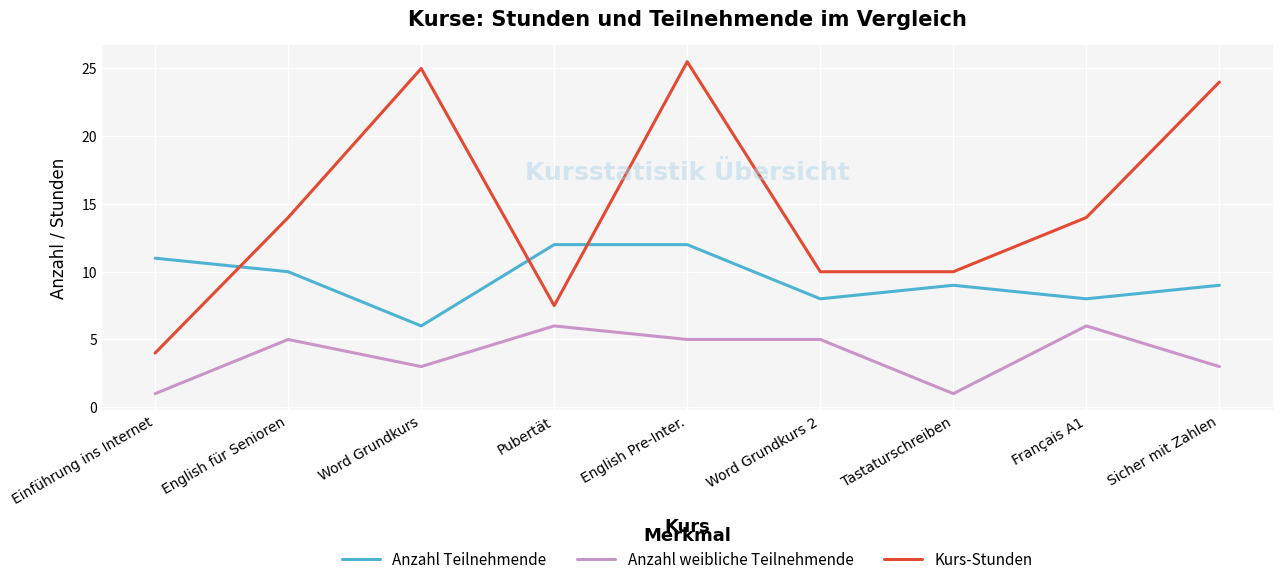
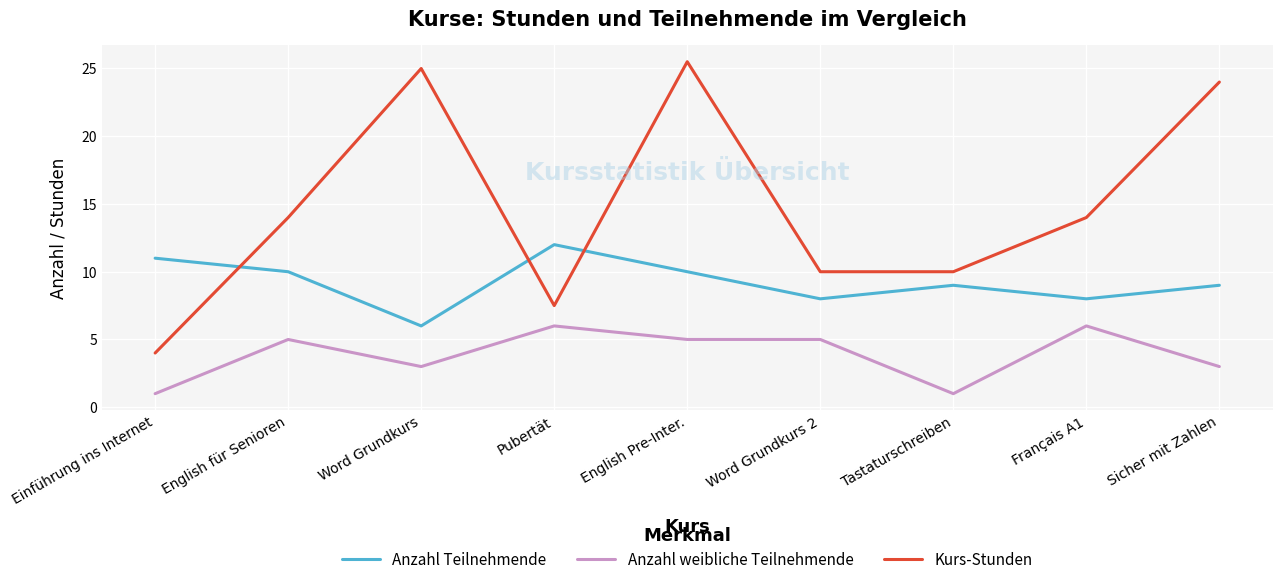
  {
    "Anzahl Teilnehmende": {
      "Einführung ins Internet": 11,
      "English für Senioren": 10,
      "Word Grundkurs": 6,
      "Pubertät": 12,
-     "English Pre-Inter.": 12,
+     "English Pre-Inter.": 10,
      "Word Grundkurs 2": 8,
      "Tastaturschreiben": 9,
      "Français A1": 8,
      "Sicher mit Zahlen": 9
    },
    "Anzahl weibliche Teilnehmende": {
      "Einführung ins Internet": 1,
      "English für Senioren": 5,
      "Word Grundkurs": 3,
      "Pubertät": 6,
      "English Pre-Inter.": 5,
      "Word Grundkurs 2": 5,
      "Tastaturschreiben": 1,
      "Français A1": 6,
      "Sicher mit Zahlen": 3
    },
    "Kurs-Stunden": {
      "Einführung ins Internet": 4,
      "English für Senioren": 14,
      "Word Grundkurs": 25,
      "Pubertät": 7.5,
      "English Pre-Inter.": 25.5,
      "Word Grundkurs 2": 10,
      "Tastaturschreiben": 10,
      "Français A1": 14,
      "Sicher mit Zahlen": 24
    }
  }
